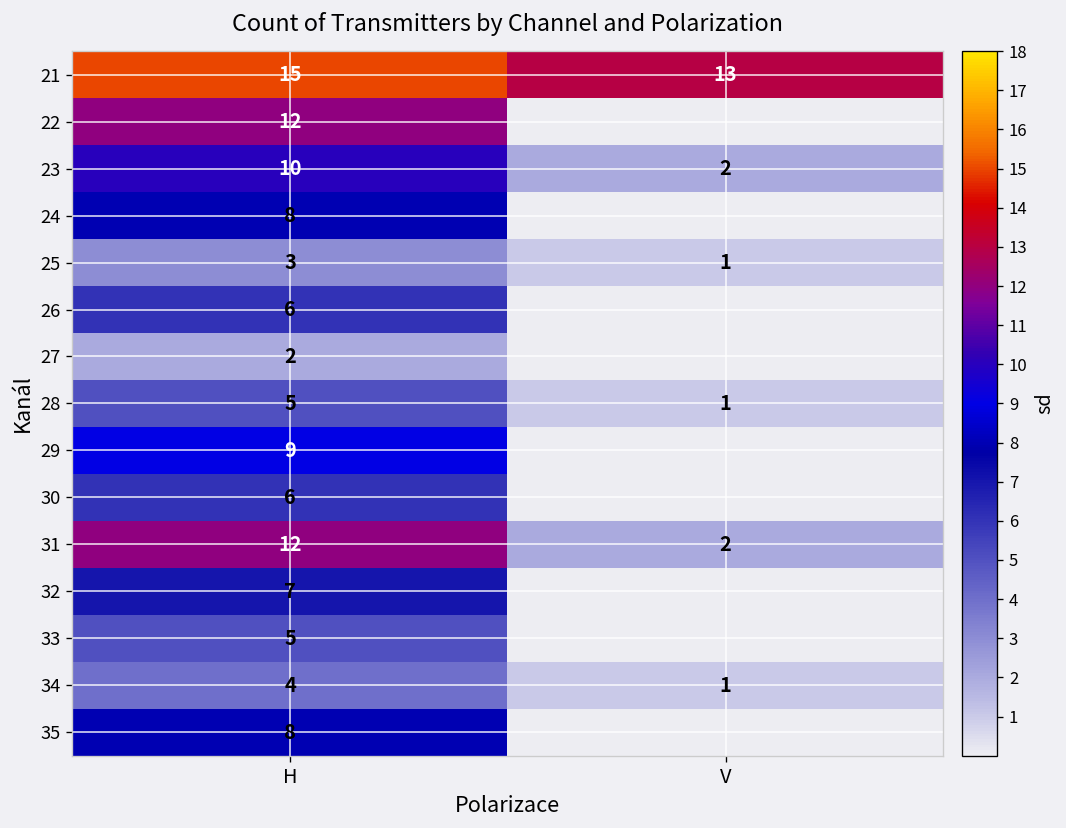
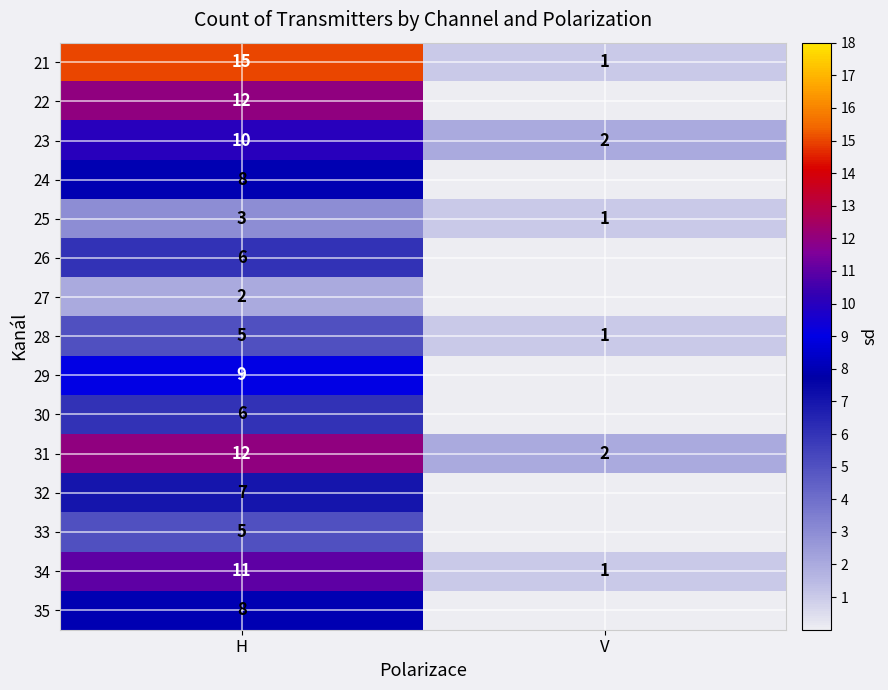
  {
    "21": {
      "H": 15,
-     "V": 13
+     "V": 1
    },
    "22": {
      "H": 12
    },
    "23": {
      "H": 10,
      "V": 2
    },
    "24": {
      "H": 8
    },
    "25": {
      "H": 3,
      "V": 1
    },
    "26": {
      "H": 6
    },
    "27": {
      "H": 2
    },
    "28": {
      "H": 5,
      "V": 1
    },
    "29": {
      "H": 9
    },
    "30": {
      "H": 6
    },
    "31": {
      "H": 12,
      "V": 2
    },
    "32": {
      "H": 7
    },
    "33": {
      "H": 5
    },
    "34": {
-     "H": 4,
+     "H": 11,
      "V": 1
    },
    "35": {
      "H": 8
    }
  }
